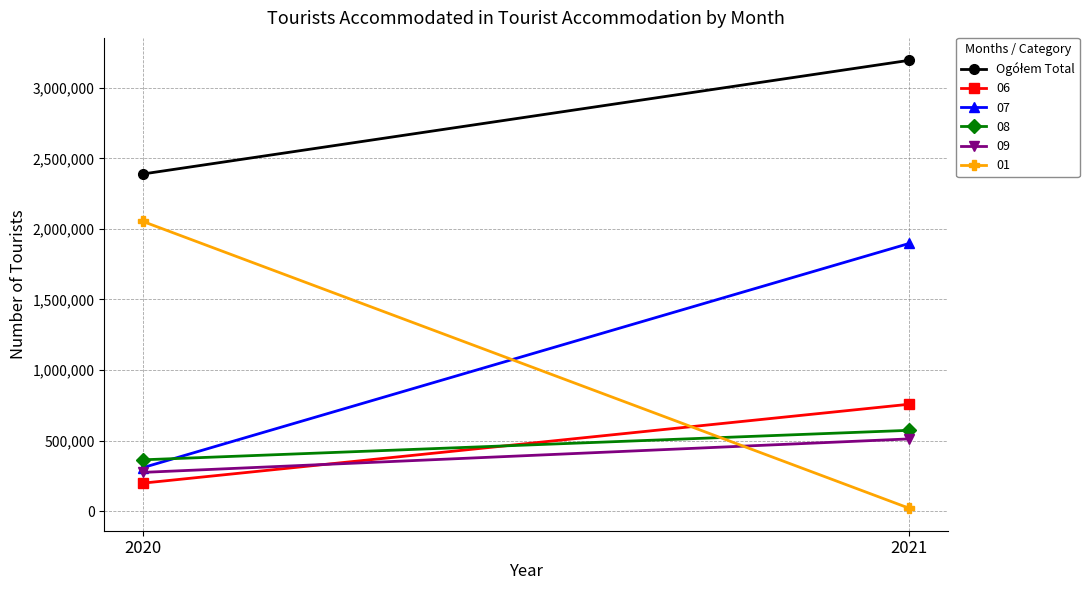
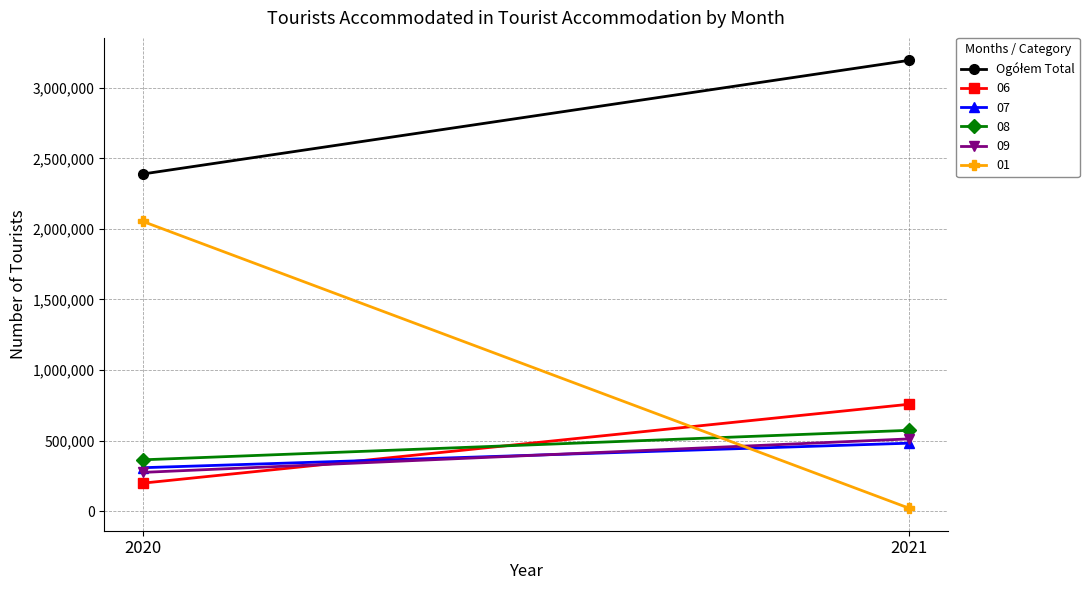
  {
    "Ogółem Total": {
      "2020": "2,390,000",
      "2021": "3,200,000"
    },
    "06": {
      "2020": "200,000",
      "2021": "760,000"
    },
    "07": {
      "2020": "310,000",
-     "2021": "1,900,000"
+     "2021": "480,000"
    },
    "08": {
      "2020": "360,000",
      "2021": "570,000"
    },
    "09": {
      "2020": "270,000",
      "2021": "510,000"
    },
    "01": {
      "2020": "2,050,000",
      "2021": "20,000"
    }
  }
